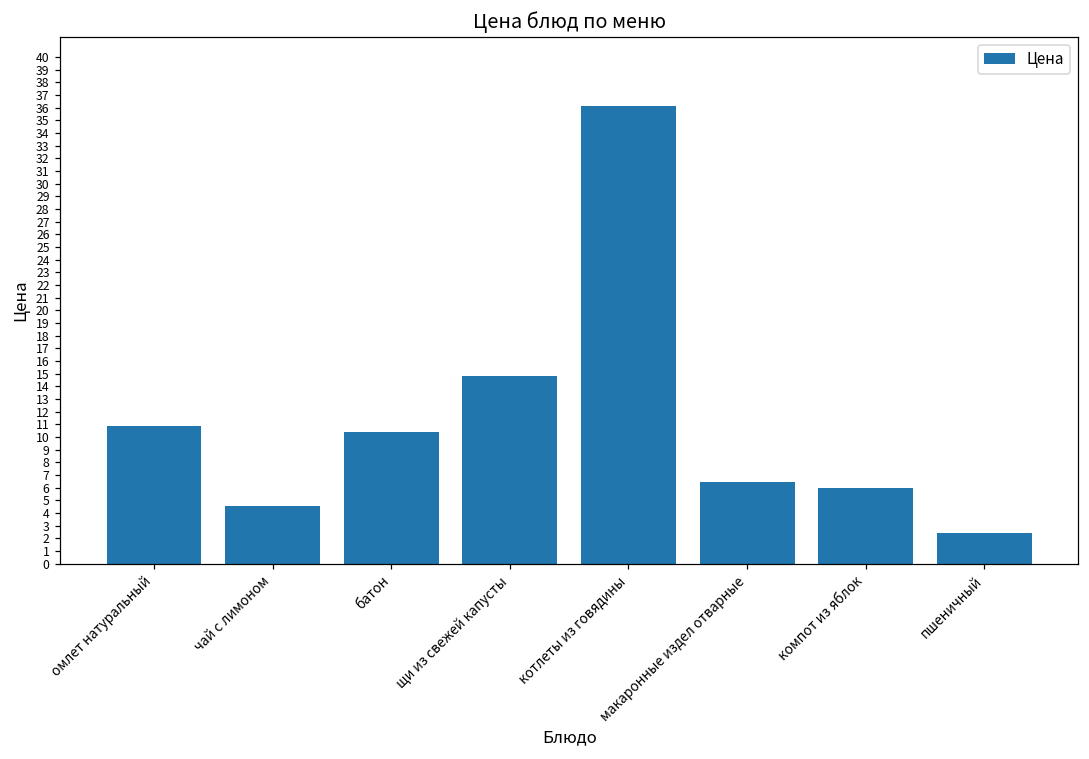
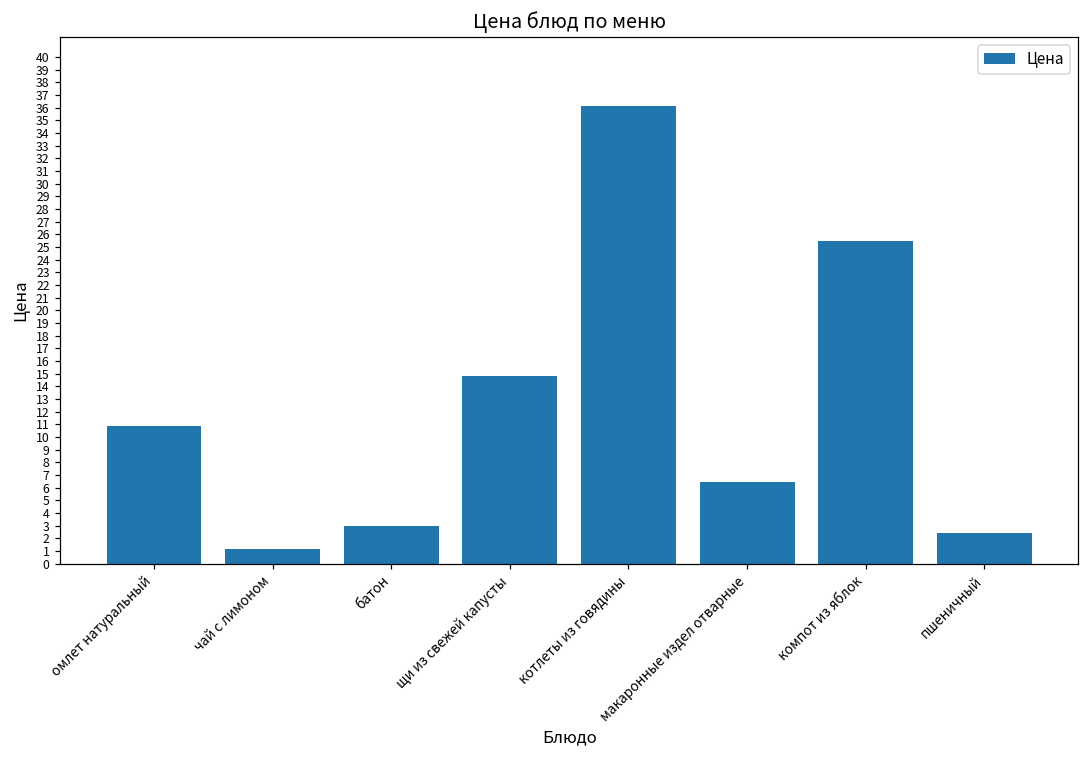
  {
    "омлет натуральный": 10.9,
-   "чай с лимоном": 4.6,
-   "батон": 10.4,
+   "чай с лимоном": 1.2,
+   "батон": 3.0,
    "щи из свежей капусты": 14.8,
    "котлеты из говядины": 36.2,
    "макаронные издел отварные": 6.5,
-   "компот из яблок": 6.0,
+   "компот из яблок": 25.5,
    "пшеничный": 2.4
  }
